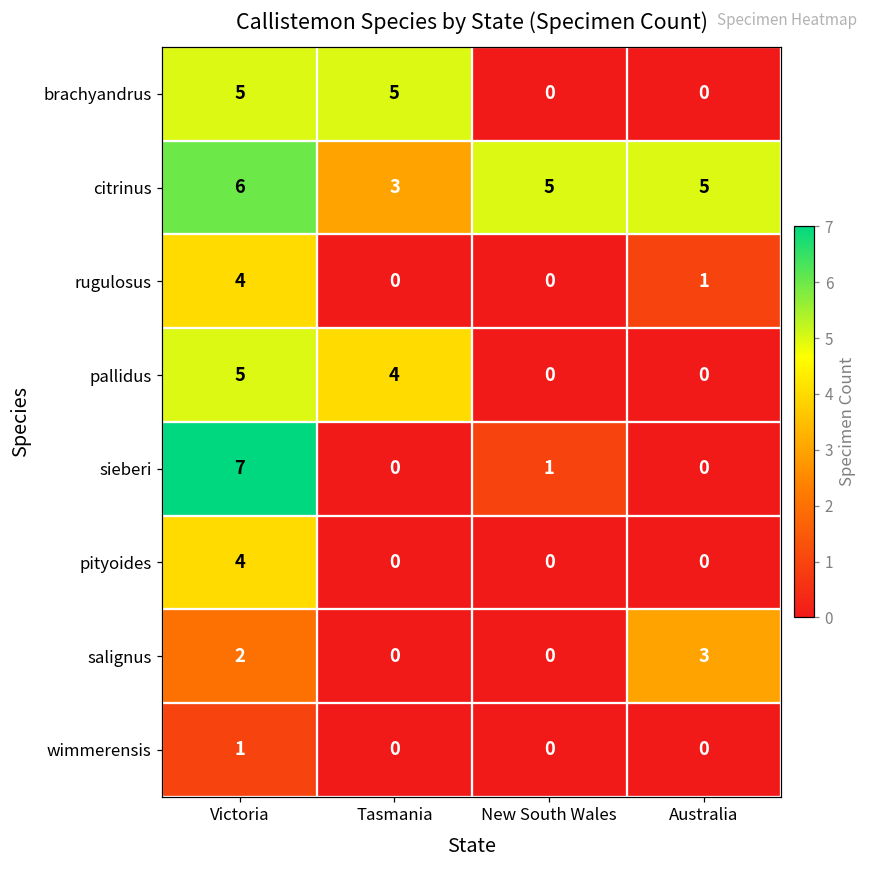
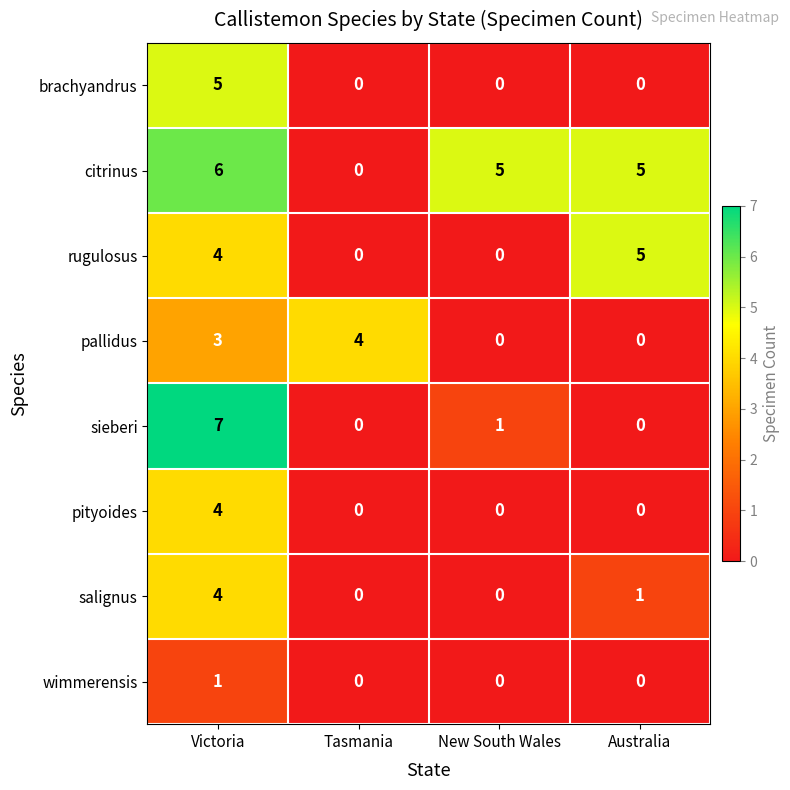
  {
    "brachyandrus": {
      "Victoria": 5,
-     "Tasmania": 5,
+     "Tasmania": 0,
      "New South Wales": 0,
      "Australia": 0
    },
    "citrinus": {
      "Victoria": 6,
-     "Tasmania": 3,
+     "Tasmania": 0,
      "New South Wales": 5,
      "Australia": 5
    },
    "rugulosus": {
      "Victoria": 4,
      "Tasmania": 0,
      "New South Wales": 0,
-     "Australia": 1
+     "Australia": 5
    },
    "pallidus": {
-     "Victoria": 5,
+     "Victoria": 3,
      "Tasmania": 4,
      "New South Wales": 0,
      "Australia": 0
    },
    "sieberi": {
      "Victoria": 7,
      "Tasmania": 0,
      "New South Wales": 1,
      "Australia": 0
    },
    "pityoides": {
      "Victoria": 4,
      "Tasmania": 0,
      "New South Wales": 0,
      "Australia": 0
    },
    "salignus": {
-     "Victoria": 2,
+     "Victoria": 4,
      "Tasmania": 0,
      "New South Wales": 0,
-     "Australia": 3
+     "Australia": 1
    },
    "wimmerensis": {
      "Victoria": 1,
      "Tasmania": 0,
      "New South Wales": 0,
      "Australia": 0
    }
  }
